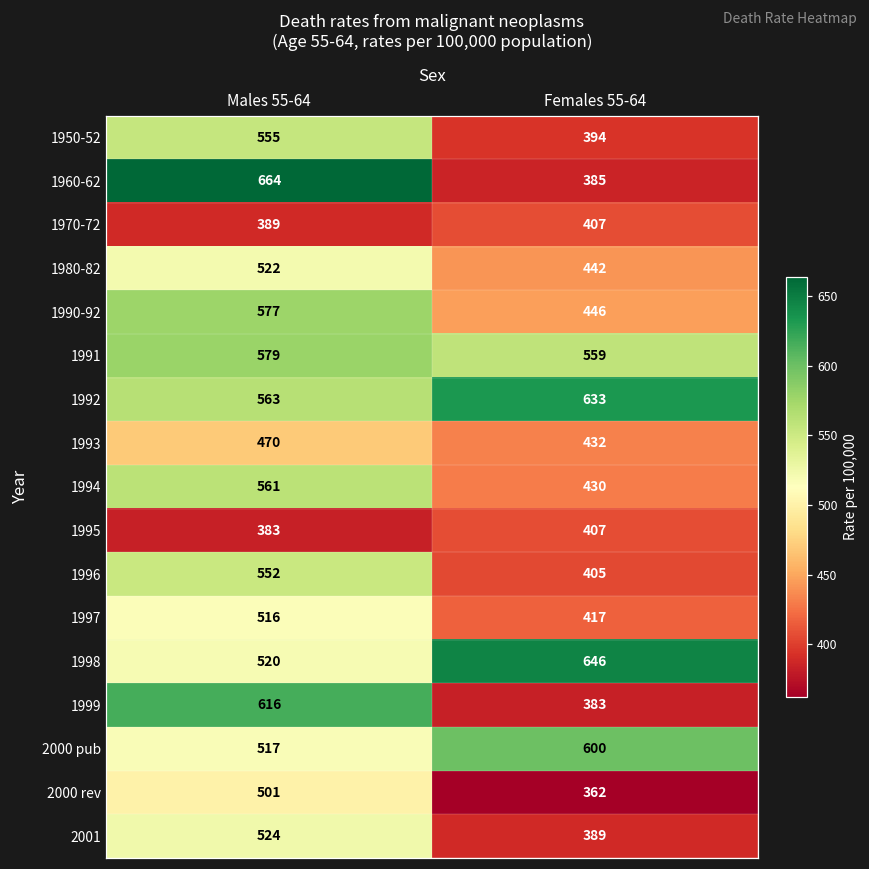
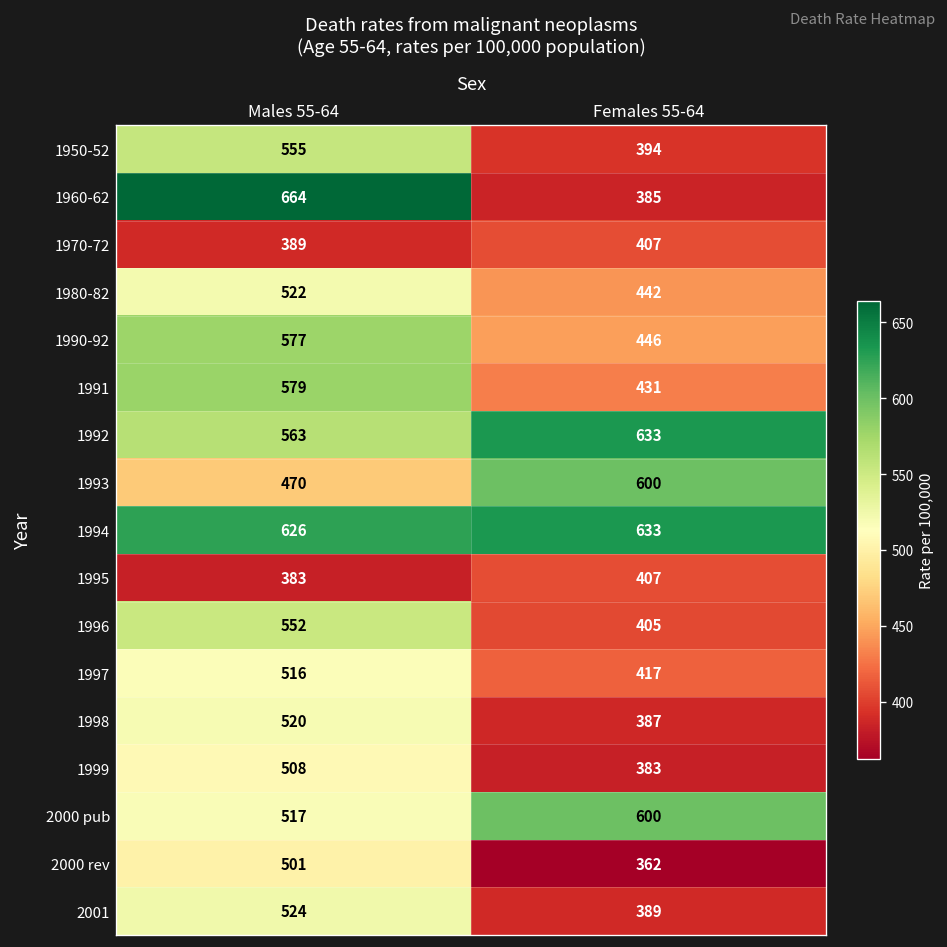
  {
    "1950-52": {
      "Males 55-64": 555,
      "Females 55-64": 394
    },
    "1960-62": {
      "Males 55-64": 664,
      "Females 55-64": 385
    },
    "1970-72": {
      "Males 55-64": 389,
      "Females 55-64": 407
    },
    "1980-82": {
      "Males 55-64": 522,
      "Females 55-64": 442
    },
    "1990-92": {
      "Males 55-64": 577,
      "Females 55-64": 446
    },
    "1991": {
      "Males 55-64": 579,
-     "Females 55-64": 559
+     "Females 55-64": 431
    },
    "1992": {
      "Males 55-64": 563,
      "Females 55-64": 633
    },
    "1993": {
      "Males 55-64": 470,
-     "Females 55-64": 432
+     "Females 55-64": 600
    },
    "1994": {
-     "Males 55-64": 561,
-     "Females 55-64": 430
+     "Males 55-64": 626,
+     "Females 55-64": 633
    },
    "1995": {
      "Males 55-64": 383,
      "Females 55-64": 407
    },
    "1996": {
      "Males 55-64": 552,
      "Females 55-64": 405
    },
    "1997": {
      "Males 55-64": 516,
      "Females 55-64": 417
    },
    "1998": {
      "Males 55-64": 520,
-     "Females 55-64": 646
+     "Females 55-64": 387
    },
    "1999": {
-     "Males 55-64": 616,
+     "Males 55-64": 508,
      "Females 55-64": 383
    },
    "2000 pub": {
      "Males 55-64": 517,
      "Females 55-64": 600
    },
    "2000 rev": {
      "Males 55-64": 501,
      "Females 55-64": 362
    },
    "2001": {
      "Males 55-64": 524,
      "Females 55-64": 389
    }
  }
